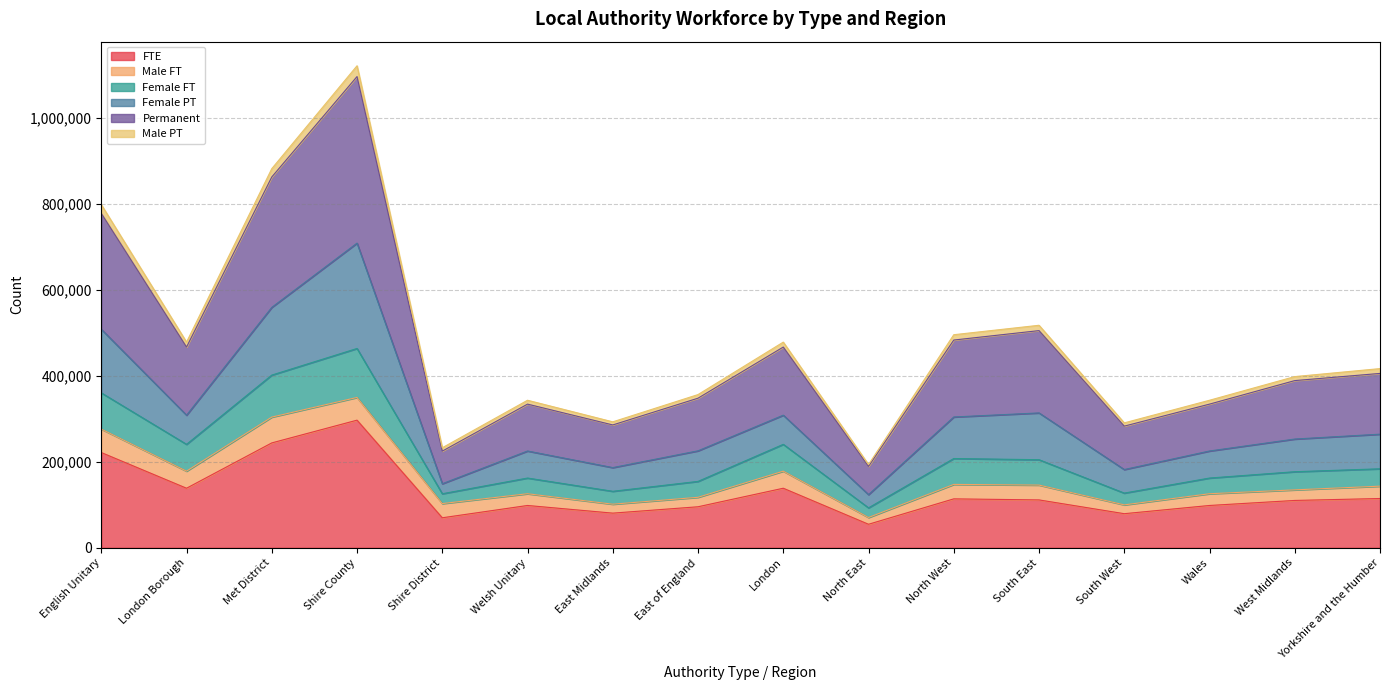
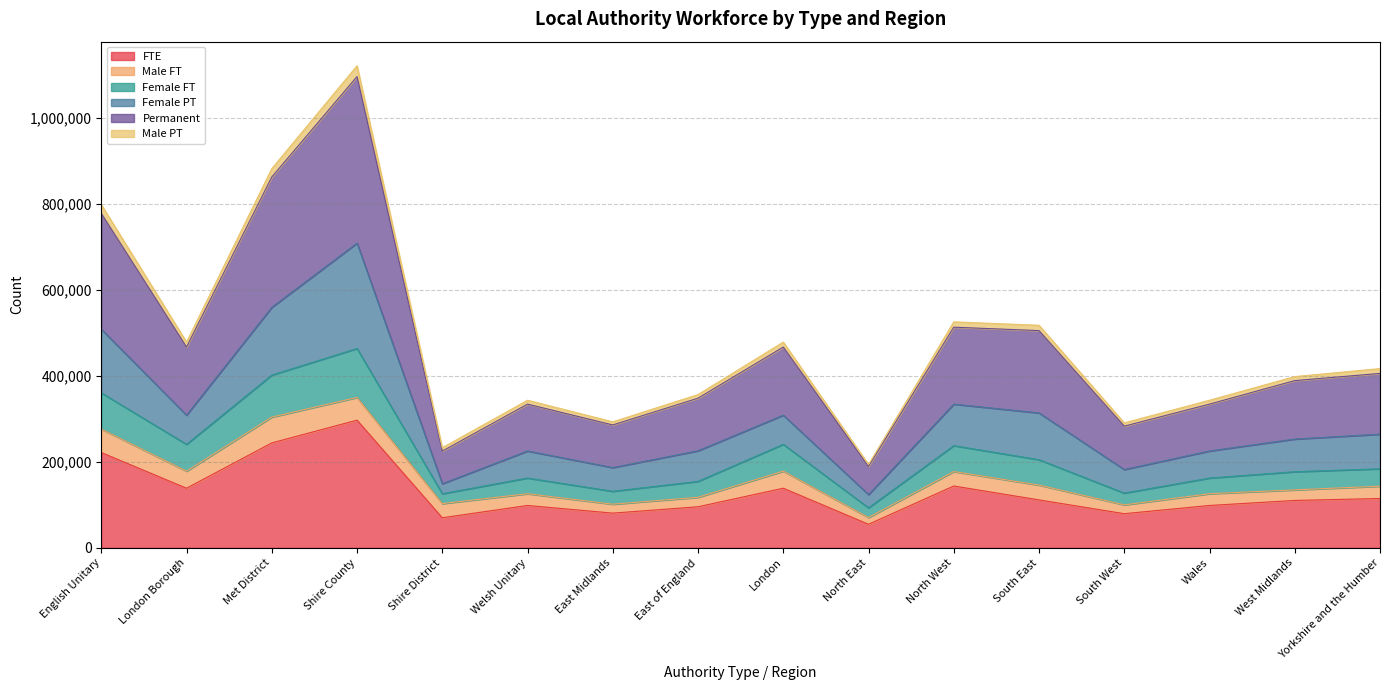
  {
    "FTE": {
      "English Unitary": "220,000",
      "London Borough": "140,000",
      "Met District": "240,000",
      "Shire County": "300,000",
      "Shire District": "70,000",
      "Welsh Unitary": "100,000",
      "East Midlands": "80,000",
      "East of England": "100,000",
      "London": "140,000",
      "North East": "50,000",
-     "North West": "110,000",
+     "North West": "140,000",
      "South East": "110,000",
      "South West": "80,000",
      "Wales": "100,000",
      "West Midlands": "110,000",
      "Yorkshire and the Humber": "110,000"
    },
    "Permanent": {
      "English Unitary": "270,000",
      "London Borough": "160,000",
      "Met District": "300,000",
      "Shire County": "390,000",
      "Shire District": "80,000",
      "Welsh Unitary": "110,000",
      "East Midlands": "100,000",
      "East of England": "120,000",
      "London": "160,000",
      "North West": "180,000",
      "South East": "190,000",
      "South West": "100,000",
      "Wales": "110,000",
      "West Midlands": "140,000",
      "Yorkshire and the Humber": "140,000"
    }
  }
